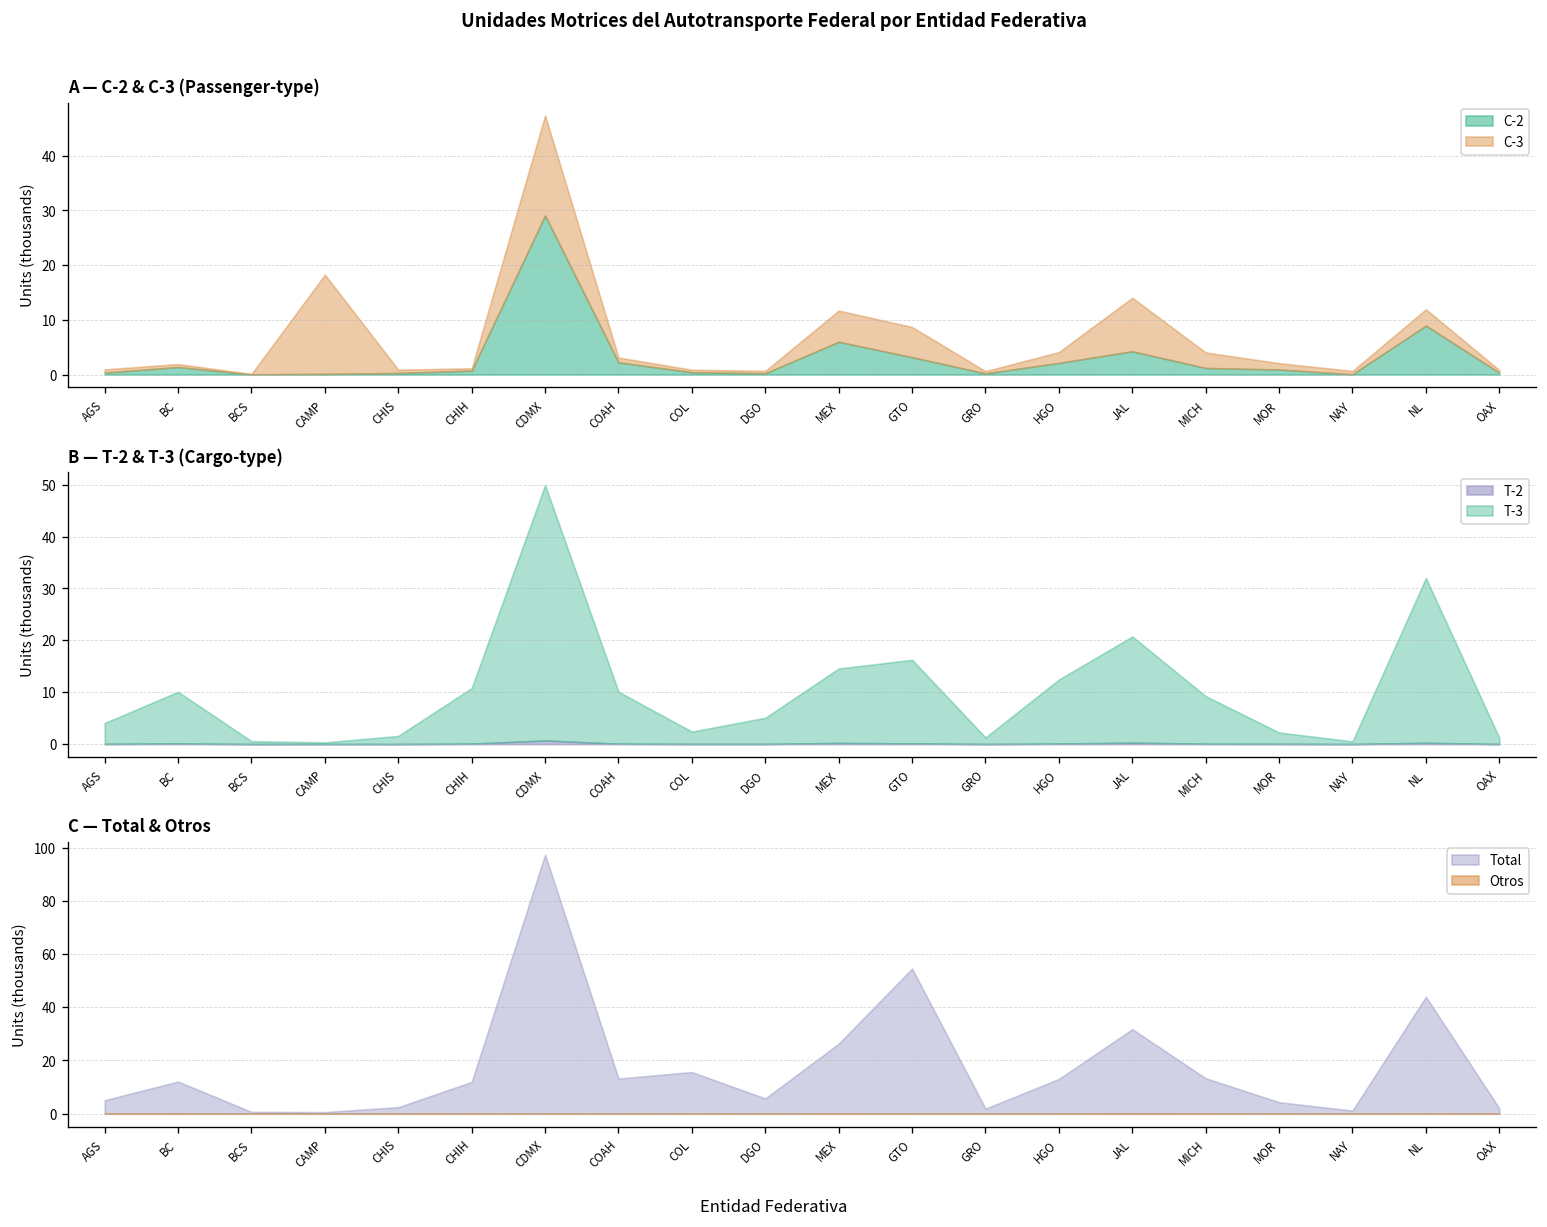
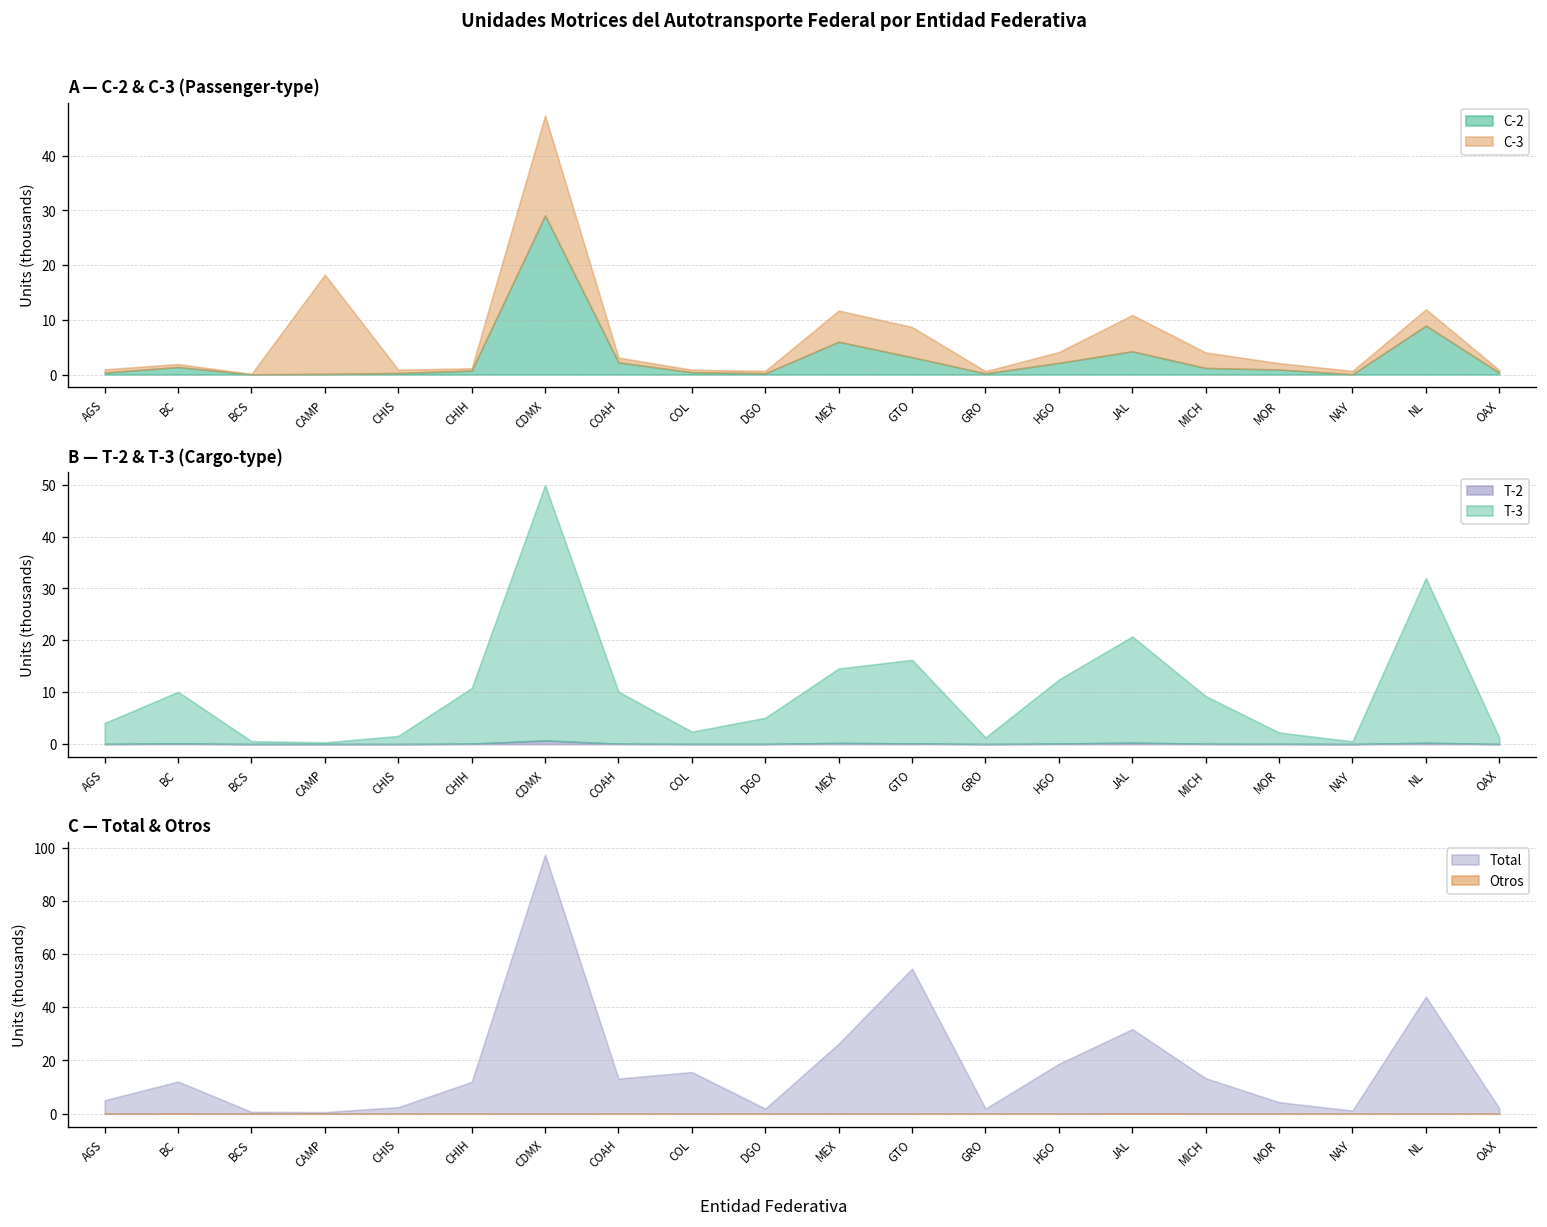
  {
    "A — C-2 & C-3 (Passenger-type)": {
      "C-2": {
        "CDMX": 29,
        "COAH": 2,
        "MEX": 6,
        "GTO": 3,
        "HGO": 2,
        "JAL": 4,
        "MICH": 1,
        "MOR": 1,
        "NL": 9
      },
      "C-3": {
        "AGS": 1,
        "CAMP": 18,
        "CHIS": 1,
        "CDMX": 18,
        "COAH": 1,
        "MEX": 6,
        "GTO": 6,
        "HGO": 2,
-       "JAL": 10,
+       "JAL": 7,
        "MICH": 3,
        "MOR": 1,
        "NAY": 1,
        "NL": 3
      }
    },
    "C — Total & Otros": {
      "Total": {
        "AGS": 5,
        "BC": 12,
        "CHIS": 2,
        "CHIH": 12,
        "CDMX": 97,
        "COAH": 13,
        "COL": 16,
-       "DGO": 6,
+       "DGO": 2,
        "MEX": 26,
        "GTO": 55,
        "GRO": 2,
-       "HGO": 13,
+       "HGO": 19,
        "JAL": 32,
        "MICH": 13,
        "MOR": 4,
        "NAY": 1,
        "NL": 44,
        "OAX": 2
      },
      "Otros": {
        "CHIH": 0,
        "COAH": 0,
        "OAX": 0
      }
    }
  }
